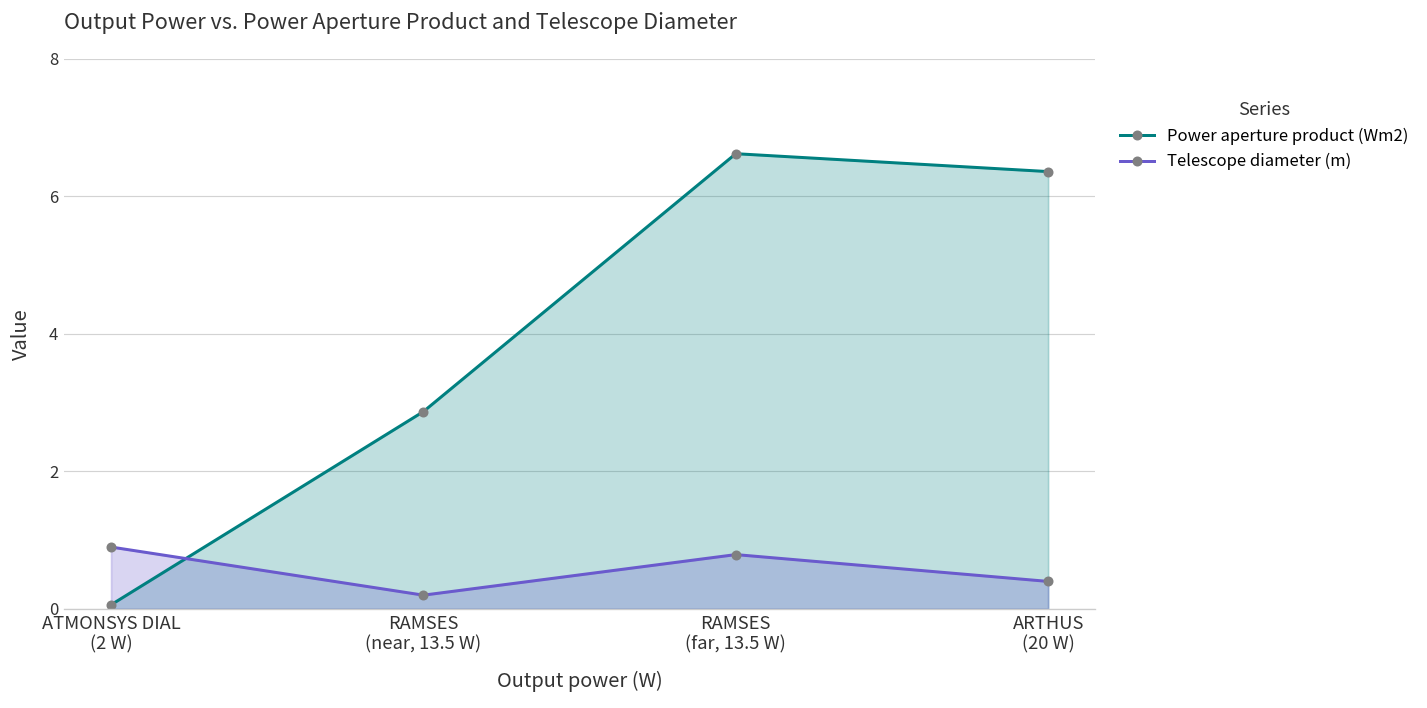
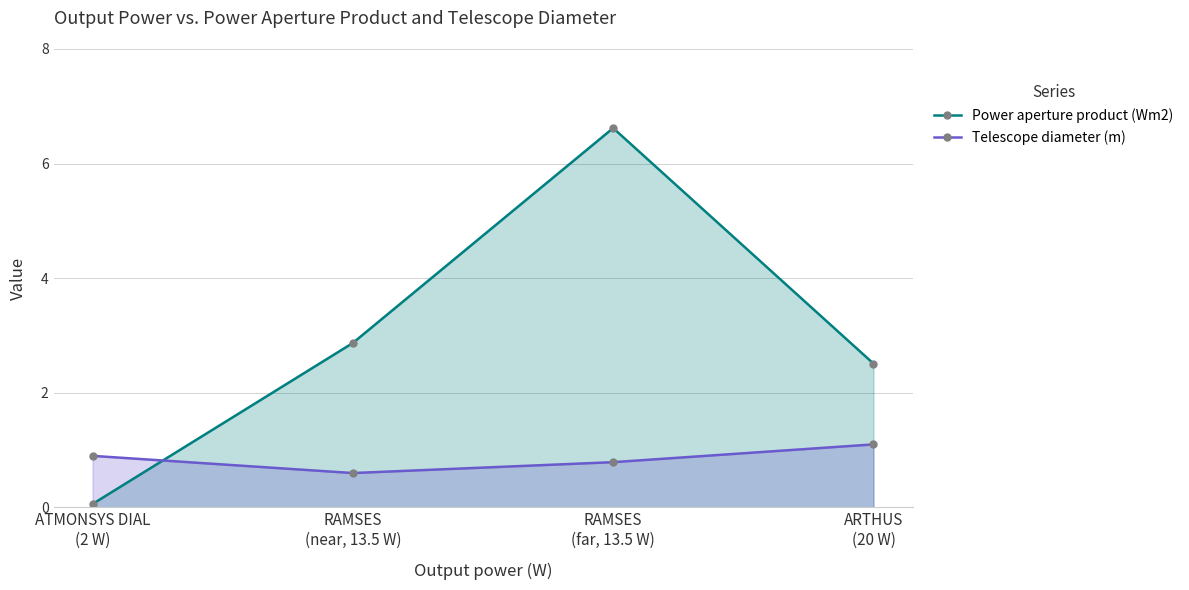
  {
    "Power aperture product (Wm2)": {
      "ATMONSYS DIAL (2 W)": 0.1,
      "RAMSES (near, 13.5 W)": 2.9,
      "RAMSES (far, 13.5 W)": 6.6,
-     "ARTHUS (20 W)": 6.4
+     "ARTHUS (20 W)": 2.5
    },
    "Telescope diameter (m)": {
      "ATMONSYS DIAL (2 W)": 0.9,
-     "RAMSES (near, 13.5 W)": 0.2,
+     "RAMSES (near, 13.5 W)": 0.6,
      "RAMSES (far, 13.5 W)": 0.8,
-     "ARTHUS (20 W)": 0.4
+     "ARTHUS (20 W)": 1.1
    }
  }
